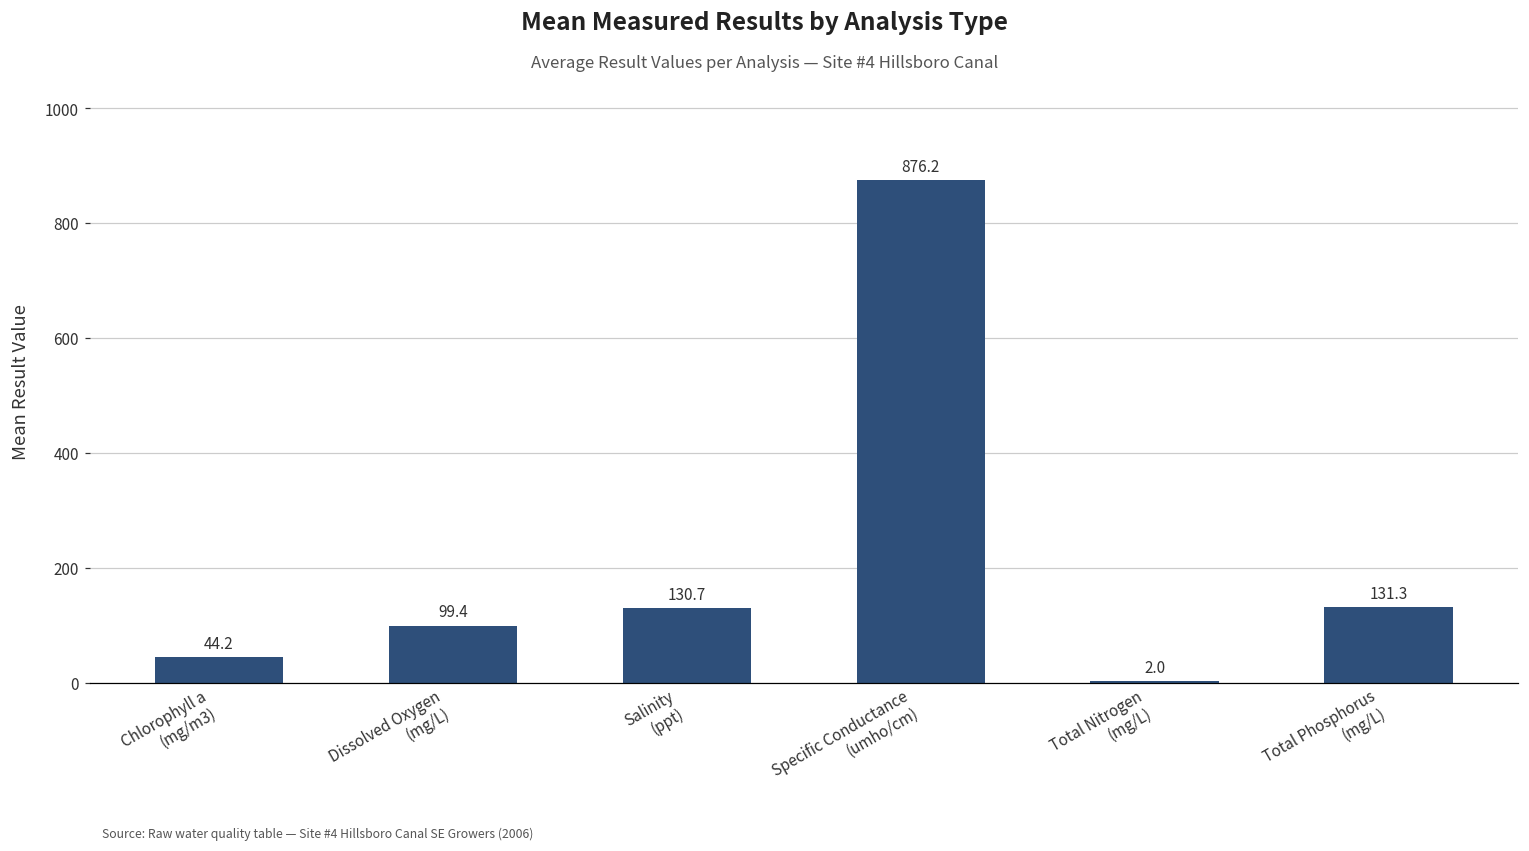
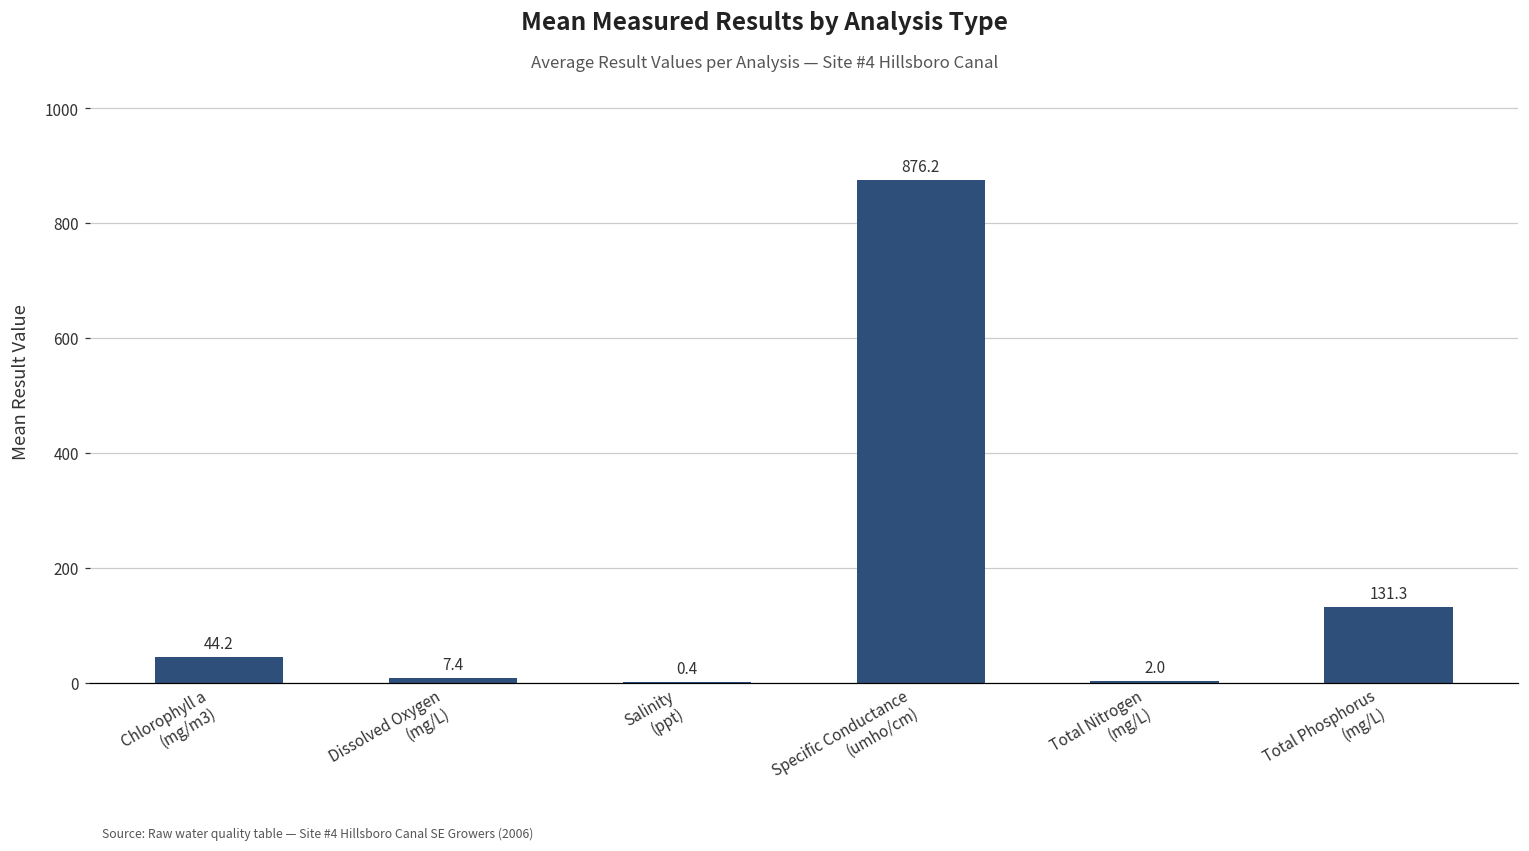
  {
    "Chlorophyll a (mg/m3)": 44.2,
-   "Dissolved Oxygen (mg/L)": 99.4,
-   "Salinity (ppt)": 130.7,
+   "Dissolved Oxygen (mg/L)": 7.4,
+   "Salinity (ppt)": 0.4,
    "Specific Conductance (umho/cm)": 876.2,
    "Total Nitrogen (mg/L)": 2.0,
    "Total Phosphorus (mg/L)": 131.3
  }
